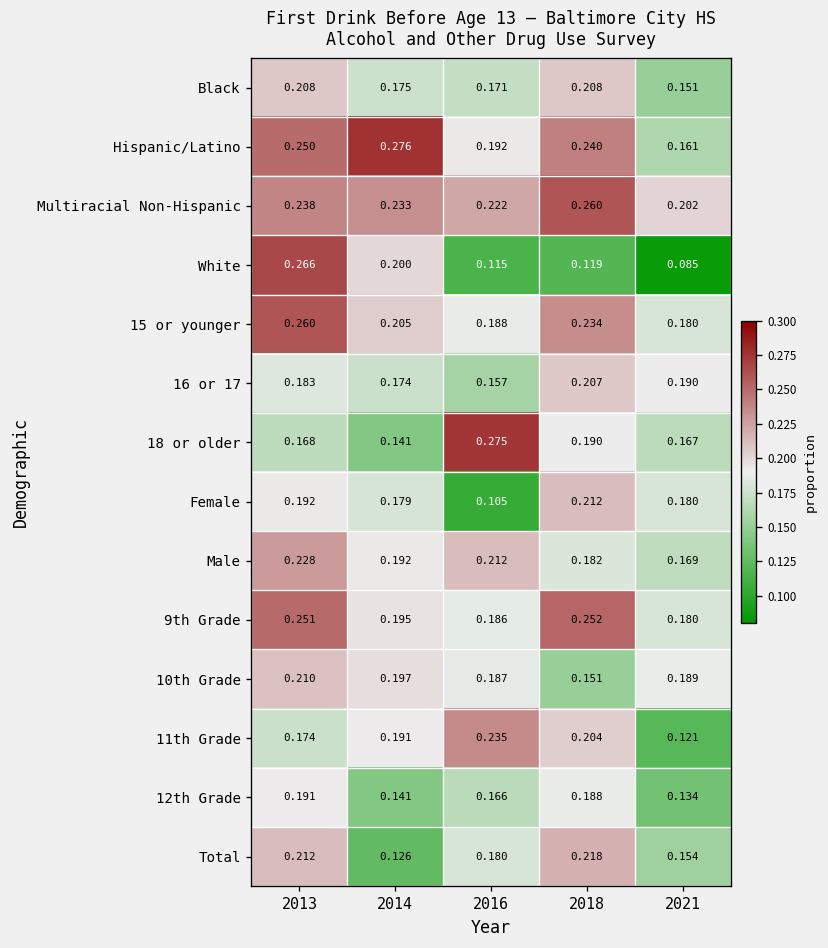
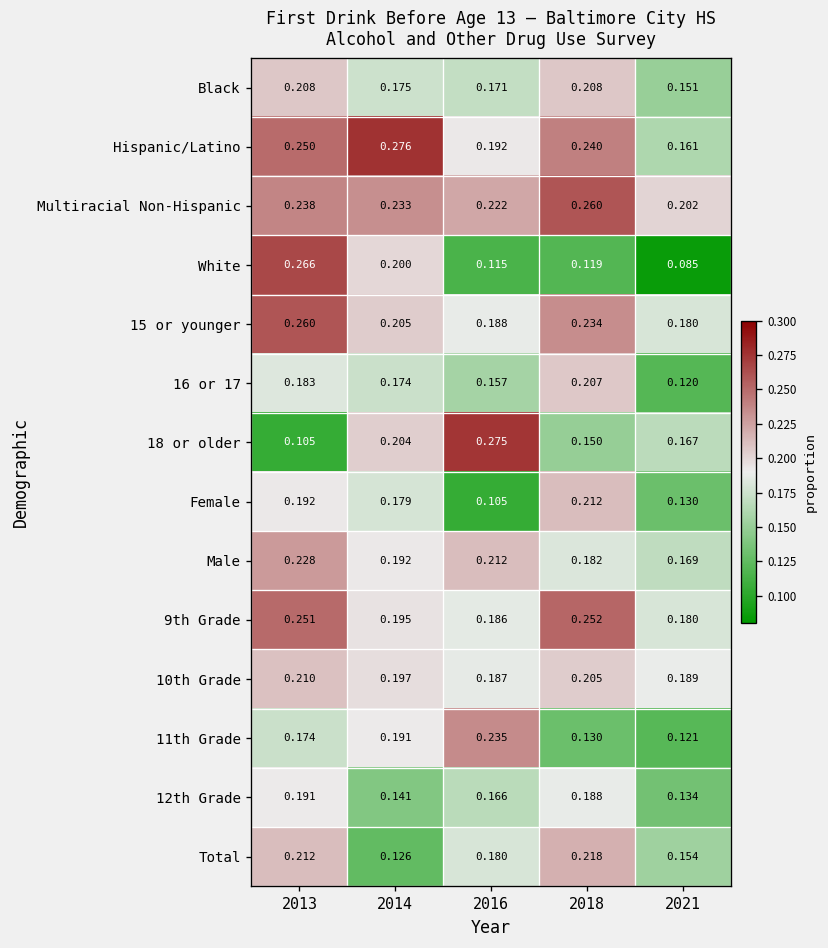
  {
    "Black": {
      "2013": 0.208,
      "2014": 0.175,
      "2016": 0.171,
      "2018": 0.208,
      "2021": 0.151
    },
    "Hispanic/Latino": {
      "2013": 0.250,
      "2014": 0.276,
      "2016": 0.192,
      "2018": 0.240,
      "2021": 0.161
    },
    "Multiracial Non-Hispanic": {
      "2013": 0.238,
      "2014": 0.233,
      "2016": 0.222,
      "2018": 0.260,
      "2021": 0.202
    },
    "White": {
      "2013": 0.266,
      "2014": 0.200,
      "2016": 0.115,
      "2018": 0.119,
      "2021": 0.085
    },
    "15 or younger": {
      "2013": 0.260,
      "2014": 0.205,
      "2016": 0.188,
      "2018": 0.234,
      "2021": 0.180
    },
    "16 or 17": {
      "2013": 0.183,
      "2014": 0.174,
      "2016": 0.157,
      "2018": 0.207,
-     "2021": 0.190
+     "2021": 0.120
    },
    "18 or older": {
-     "2013": 0.168,
-     "2014": 0.141,
+     "2013": 0.105,
+     "2014": 0.204,
      "2016": 0.275,
-     "2018": 0.190,
+     "2018": 0.150,
      "2021": 0.167
    },
    "Female": {
      "2013": 0.192,
      "2014": 0.179,
      "2016": 0.105,
      "2018": 0.212,
-     "2021": 0.180
+     "2021": 0.130
    },
    "Male": {
      "2013": 0.228,
      "2014": 0.192,
      "2016": 0.212,
      "2018": 0.182,
      "2021": 0.169
    },
    "9th Grade": {
      "2013": 0.251,
      "2014": 0.195,
      "2016": 0.186,
      "2018": 0.252,
      "2021": 0.180
    },
    "10th Grade": {
      "2013": 0.210,
      "2014": 0.197,
      "2016": 0.187,
-     "2018": 0.151,
+     "2018": 0.205,
      "2021": 0.189
    },
    "11th Grade": {
      "2013": 0.174,
      "2014": 0.191,
      "2016": 0.235,
-     "2018": 0.204,
+     "2018": 0.130,
      "2021": 0.121
    },
    "12th Grade": {
      "2013": 0.191,
      "2014": 0.141,
      "2016": 0.166,
      "2018": 0.188,
      "2021": 0.134
    },
    "Total": {
      "2013": 0.212,
      "2014": 0.126,
      "2016": 0.180,
      "2018": 0.218,
      "2021": 0.154
    }
  }
